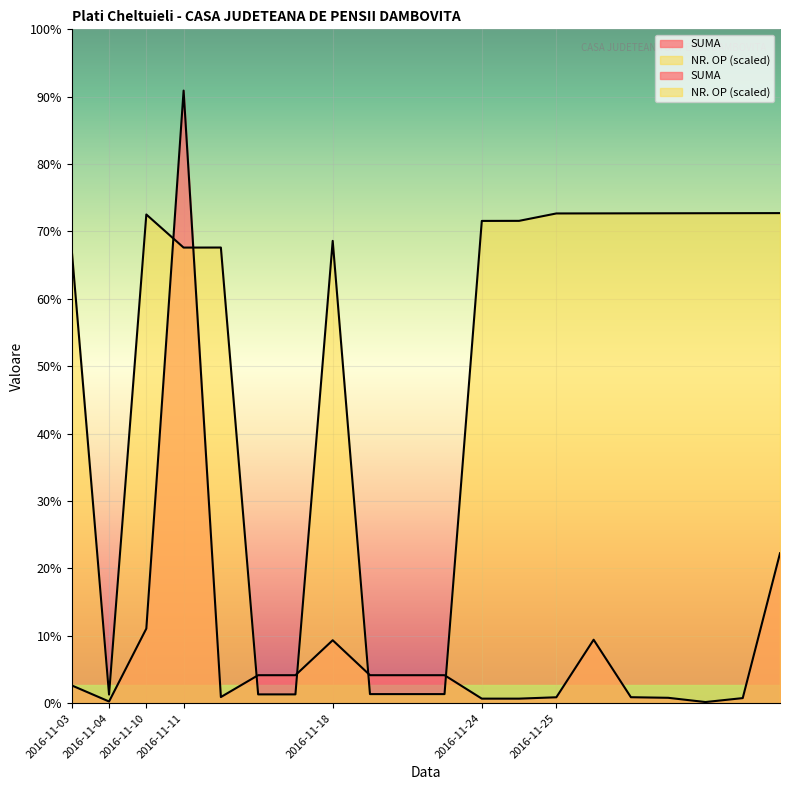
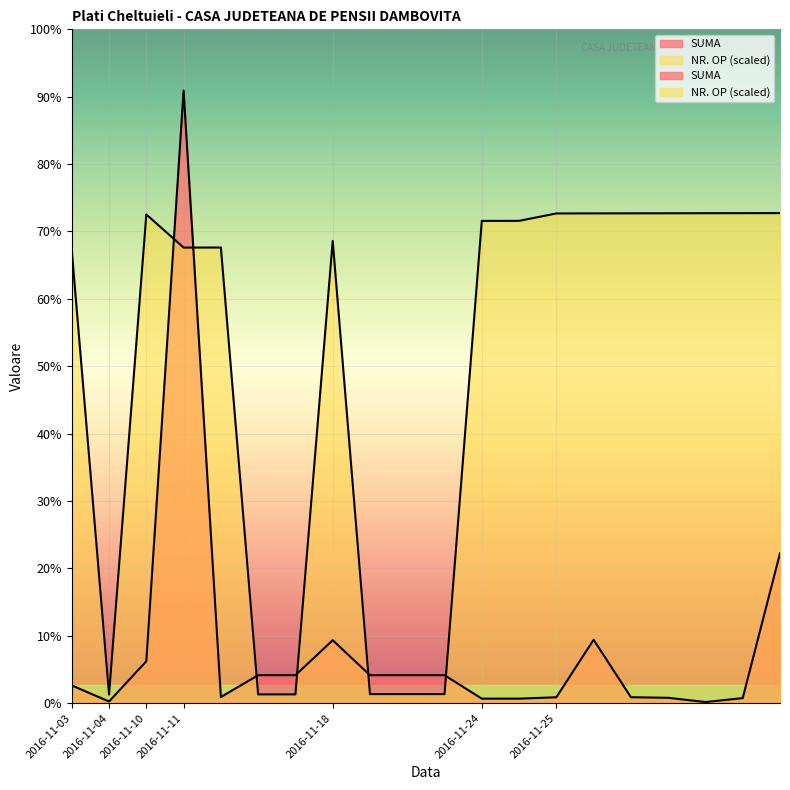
  {
    "SUMA": {
-     "2016-11-10": "11%"
+     "2016-11-10": "6%"
    },
    "NR. OP (scaled)": {
      "2016-11-03": "67%",
      "2016-11-10": "73%"
    }
  }
